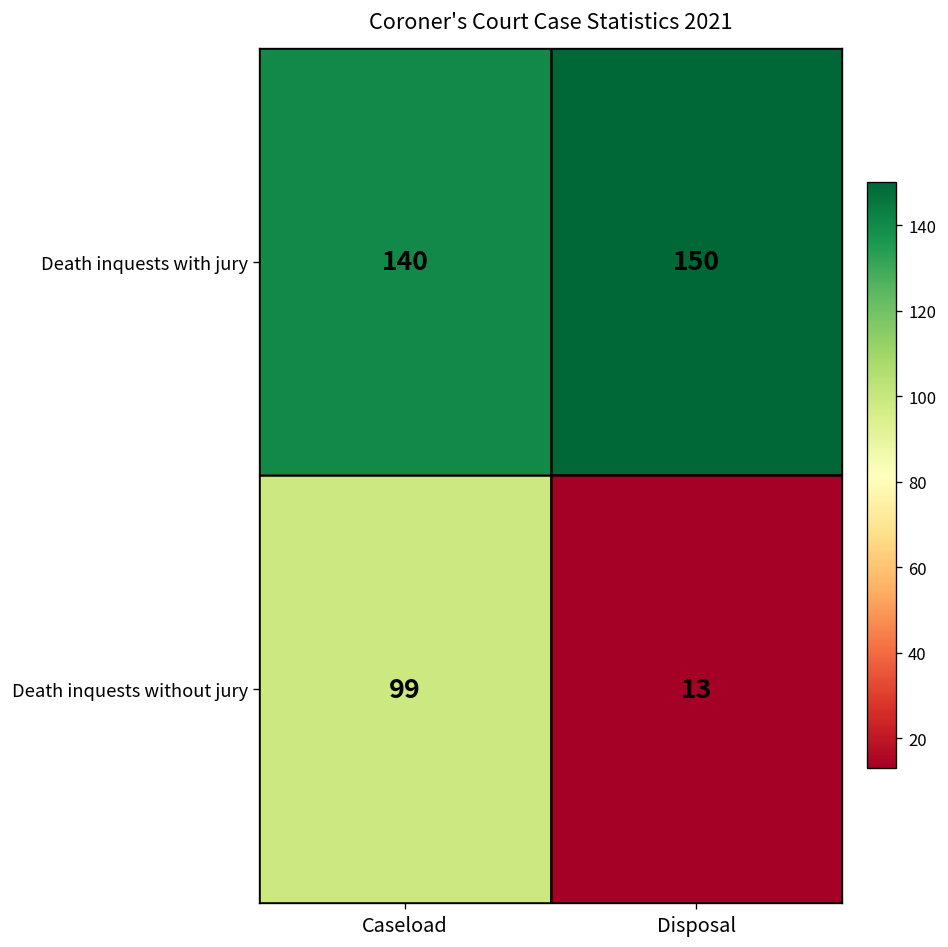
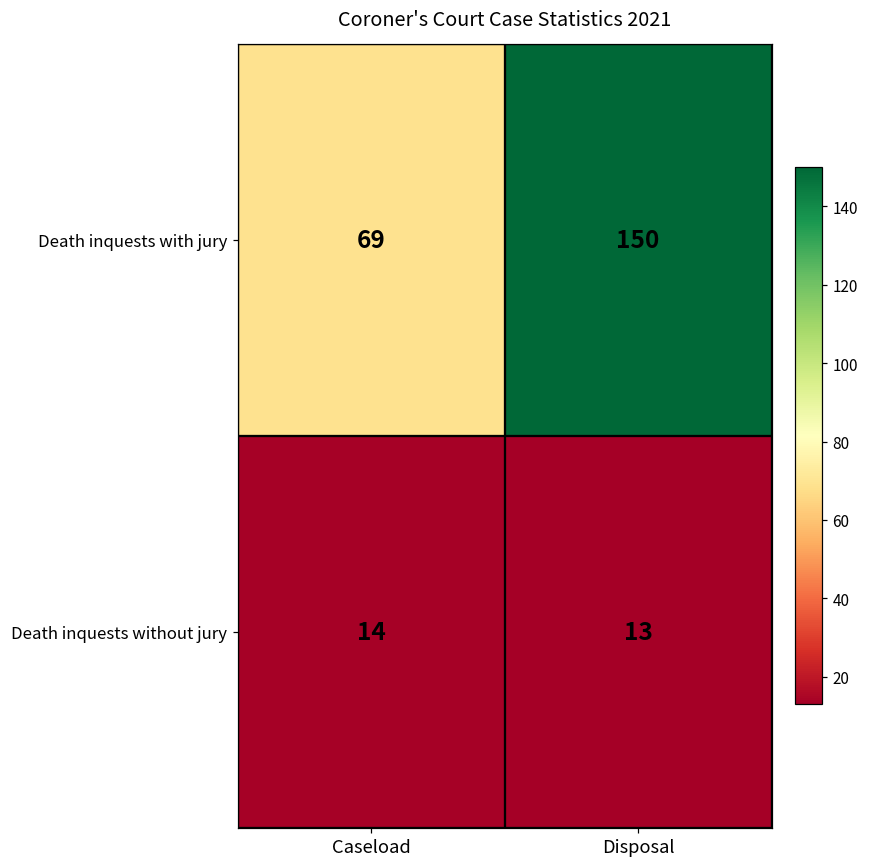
  {
    "Death inquests with jury": {
-     "Caseload": 140,
+     "Caseload": 69,
      "Disposal": 150
    },
    "Death inquests without jury": {
-     "Caseload": 99,
+     "Caseload": 14,
      "Disposal": 13
    }
  }
